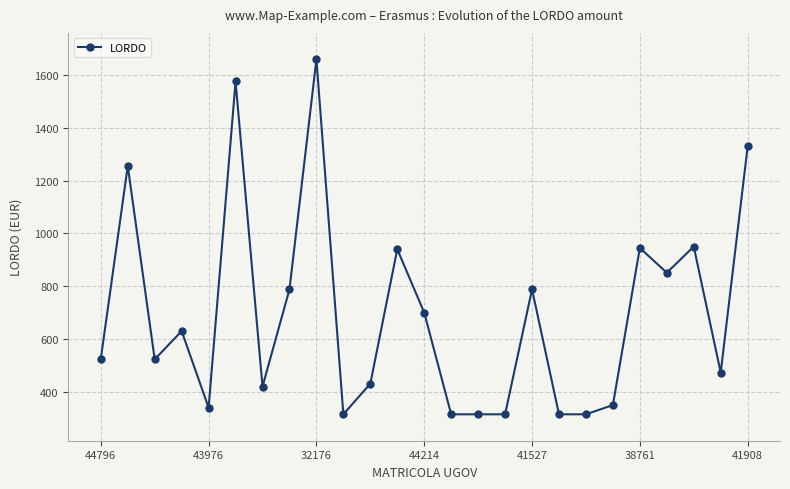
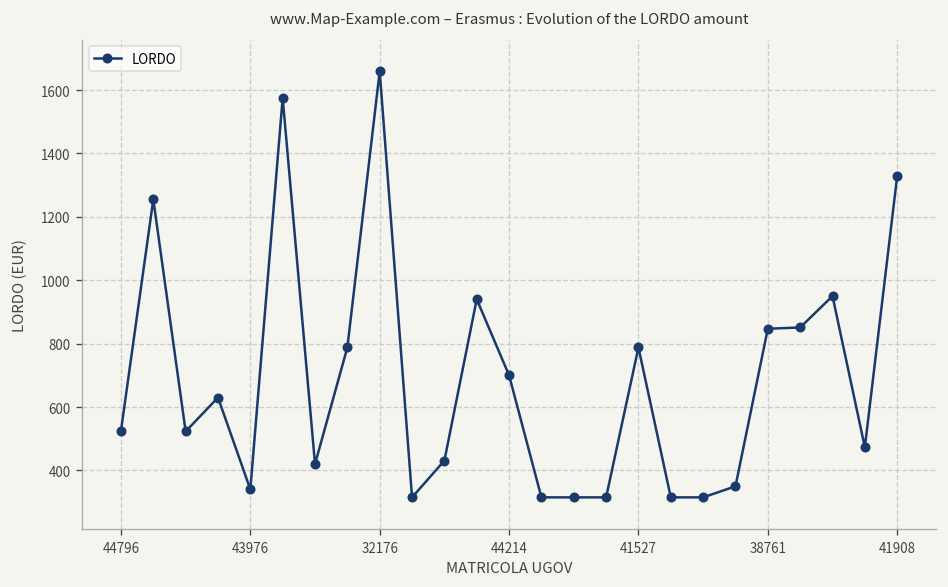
  {
    "44796": 530,
    "43976": 340,
    "32176": 1660,
    "44214": 700,
    "41527": 790,
-   "38761": 950,
+   "38761": 850,
    "41908": 1330
  }
